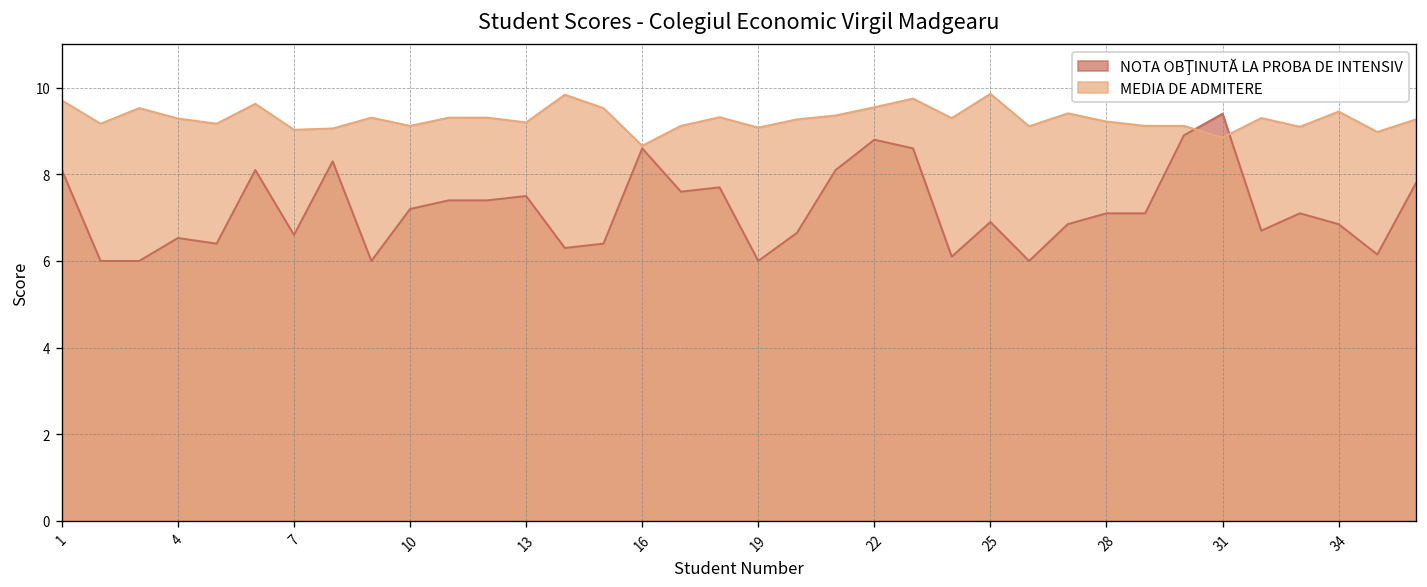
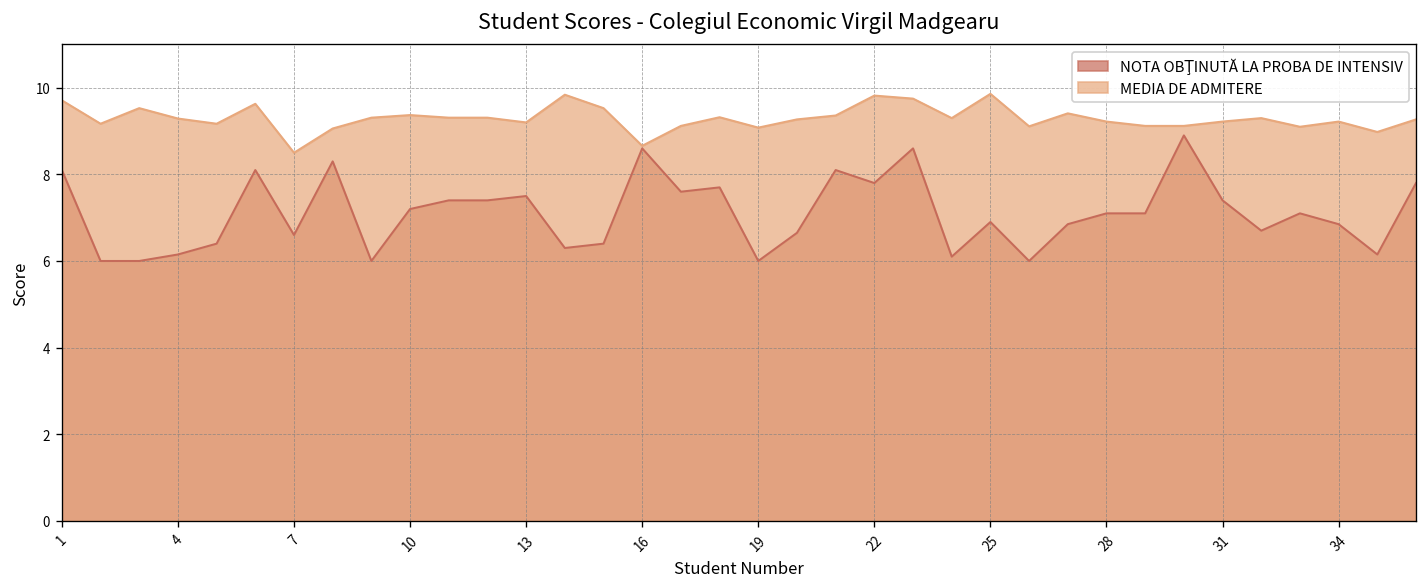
  {
    "NOTA OBŢINUTĂ LA PROBA DE INTENSIV": {
      "1": 8.1,
-     "4": 6.5,
+     "4": 6.2,
      "7": 6.6,
      "10": 7.2,
      "13": 7.5,
      "19": 6.0,
-     "22": 8.8,
+     "22": 7.8,
      "25": 6.9,
      "28": 7.1,
-     "31": 9.4,
+     "31": 7.4,
      "34": 6.9
    },
    "MEDIA DE ADMITERE": {
      "1": 9.7,
      "4": 9.3,
-     "7": 9.0,
-     "10": 9.1,
+     "7": 8.5,
+     "10": 9.4,
      "13": 9.2,
      "19": 9.1,
-     "22": 9.6,
+     "22": 9.8,
      "25": 9.9,
      "28": 9.2,
-     "31": 8.9,
-     "34": 9.5
+     "31": 9.2,
+     "34": 9.2
    }
  }
